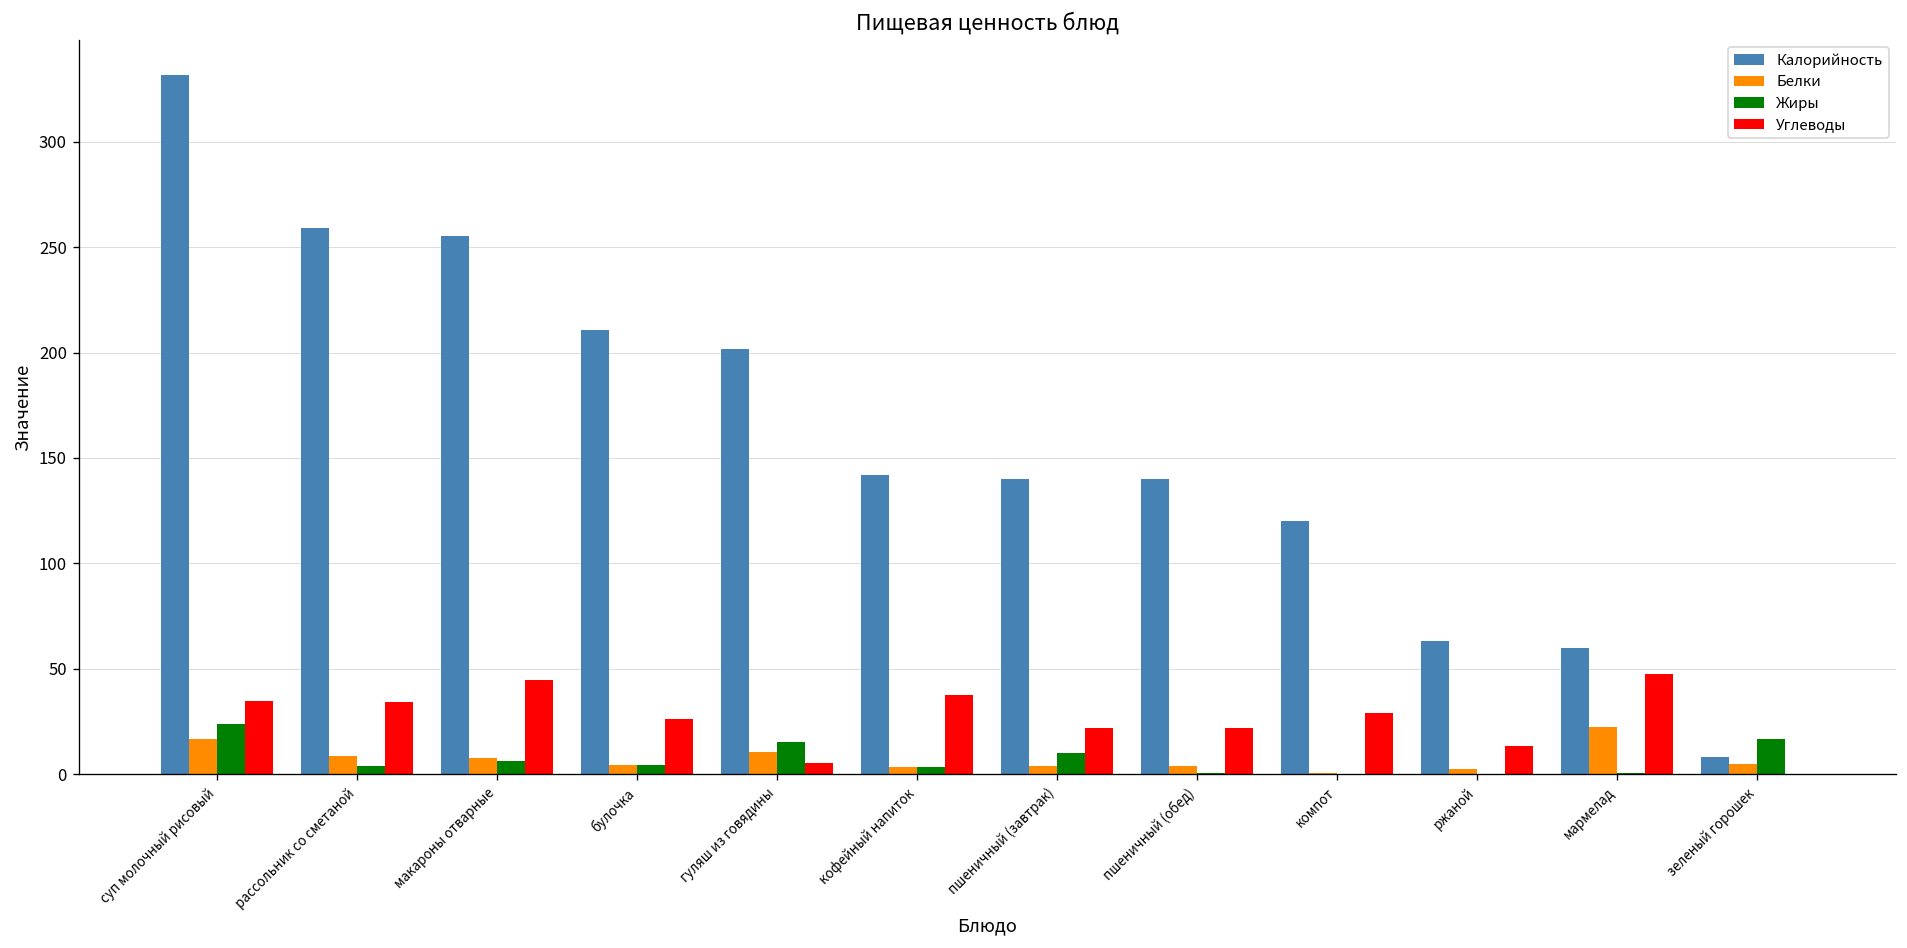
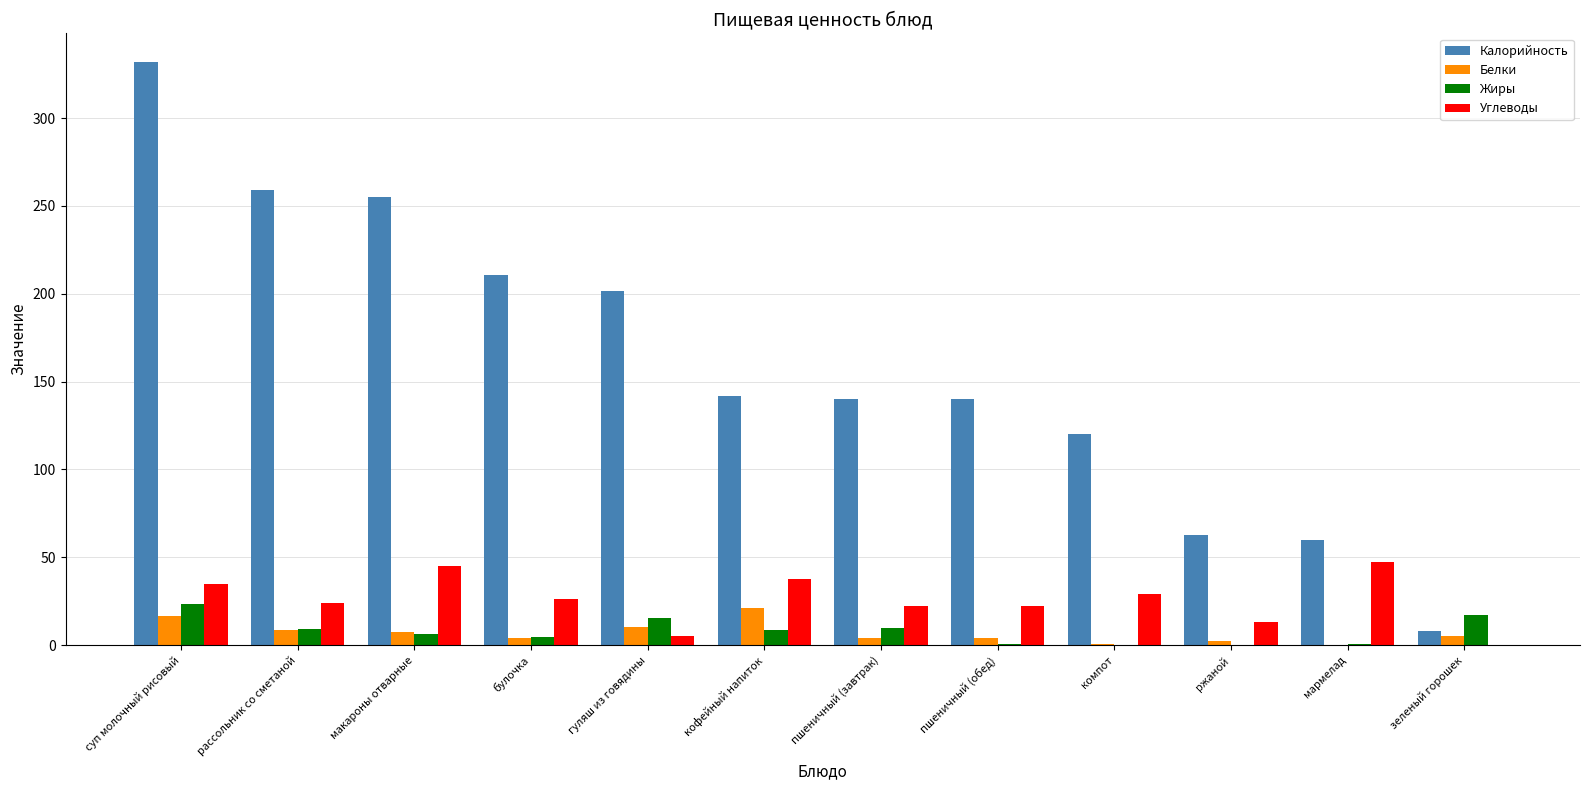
  {
    "Калорийность": {
      "суп молочный рисовый": 332,
      "рассольник со сметаной": 259,
      "макароны отварные": 255,
      "булочка": 211,
      "гуляш из говядины": 202,
      "кофейный напиток": 142,
      "пшеничный (завтрак)": 140,
      "пшеничный (обед)": 140,
      "компот": 120,
      "ржаной": 63,
      "мармелад": 60,
      "зеленый горошек": 8
    },
    "Белки": {
      "суп молочный рисовый": 17,
      "рассольник со сметаной": 9,
      "макароны отварные": 8,
      "булочка": 4,
      "гуляш из говядины": 10,
-     "кофейный напиток": 3,
+     "кофейный напиток": 21,
      "пшеничный (завтрак)": 4,
      "пшеничный (обед)": 4,
      "ржаной": 2,
-     "мармелад": 22,
+     "мармелад": 0,
      "зеленый горошек": 5
    },
    "Жиры": {
      "суп молочный рисовый": 24,
-     "рассольник со сметаной": 4,
+     "рассольник со сметаной": 9,
      "макароны отварные": 6,
      "булочка": 4,
      "гуляш из говядины": 15,
-     "кофейный напиток": 4,
+     "кофейный напиток": 9,
      "пшеничный (завтрак)": 10,
      "компот": 0,
      "зеленый горошек": 17
    },
    "Углеводы": {
      "суп молочный рисовый": 35,
-     "рассольник со сметаной": 34,
+     "рассольник со сметаной": 24,
      "макароны отварные": 45,
      "булочка": 26,
      "гуляш из говядины": 5,
      "кофейный напиток": 38,
      "пшеничный (завтрак)": 22,
      "пшеничный (обед)": 22,
      "компот": 29,
      "ржаной": 13,
      "мармелад": 48
    }
  }
